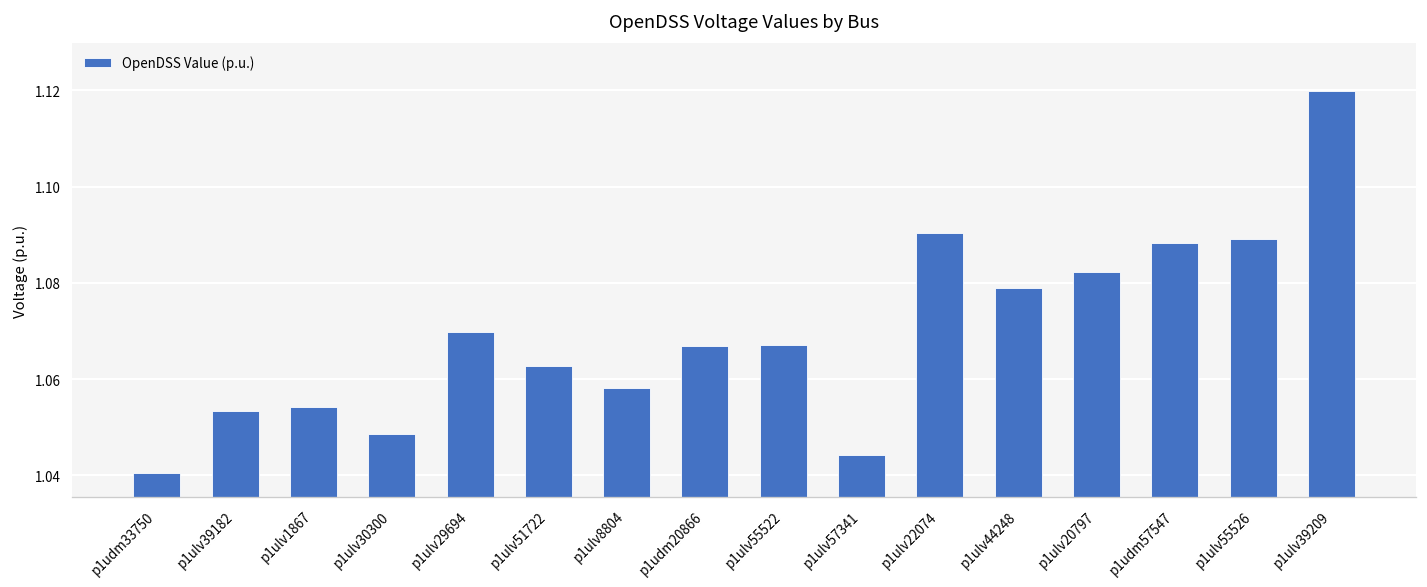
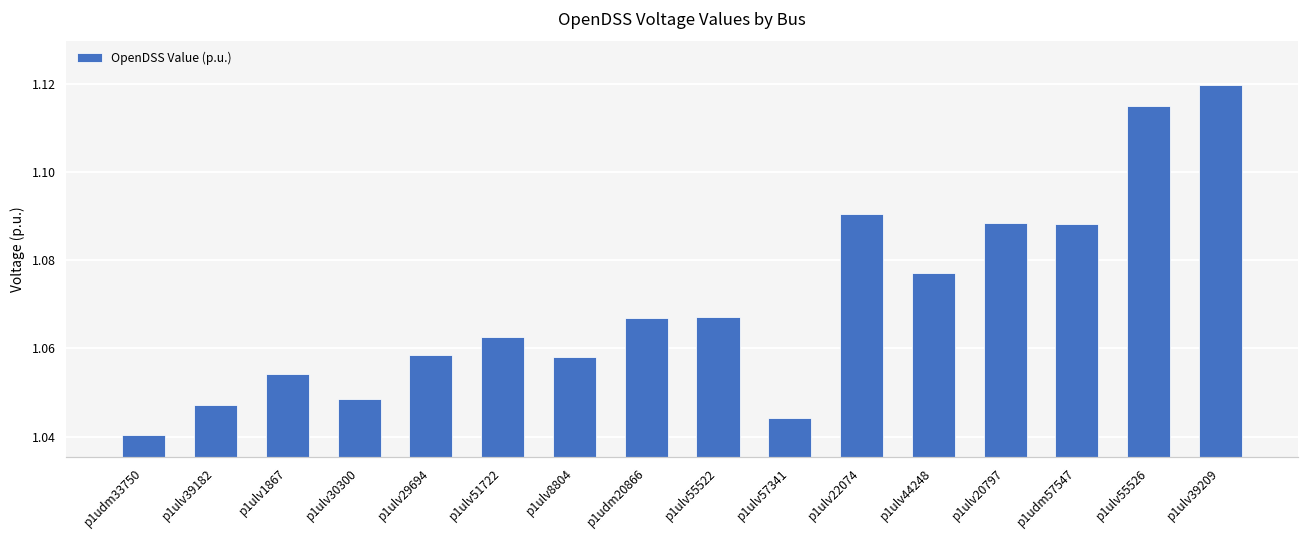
  {
    "p1udm33750": 1.040,
-   "p1ulv39182": 1.053,
+   "p1ulv39182": 1.047,
    "p1ulv1867": 1.054,
    "p1ulv30300": 1.049,
-   "p1ulv29694": 1.070,
+   "p1ulv29694": 1.059,
    "p1ulv51722": 1.063,
    "p1ulv8804": 1.058,
    "p1udm20866": 1.067,
    "p1ulv55522": 1.067,
    "p1ulv57341": 1.044,
    "p1ulv22074": 1.090,
-   "p1ulv44248": 1.079,
-   "p1ulv20797": 1.082,
+   "p1ulv44248": 1.077,
+   "p1ulv20797": 1.088,
    "p1udm57547": 1.088,
-   "p1ulv55526": 1.089,
+   "p1ulv55526": 1.115,
    "p1ulv39209": 1.120
  }
